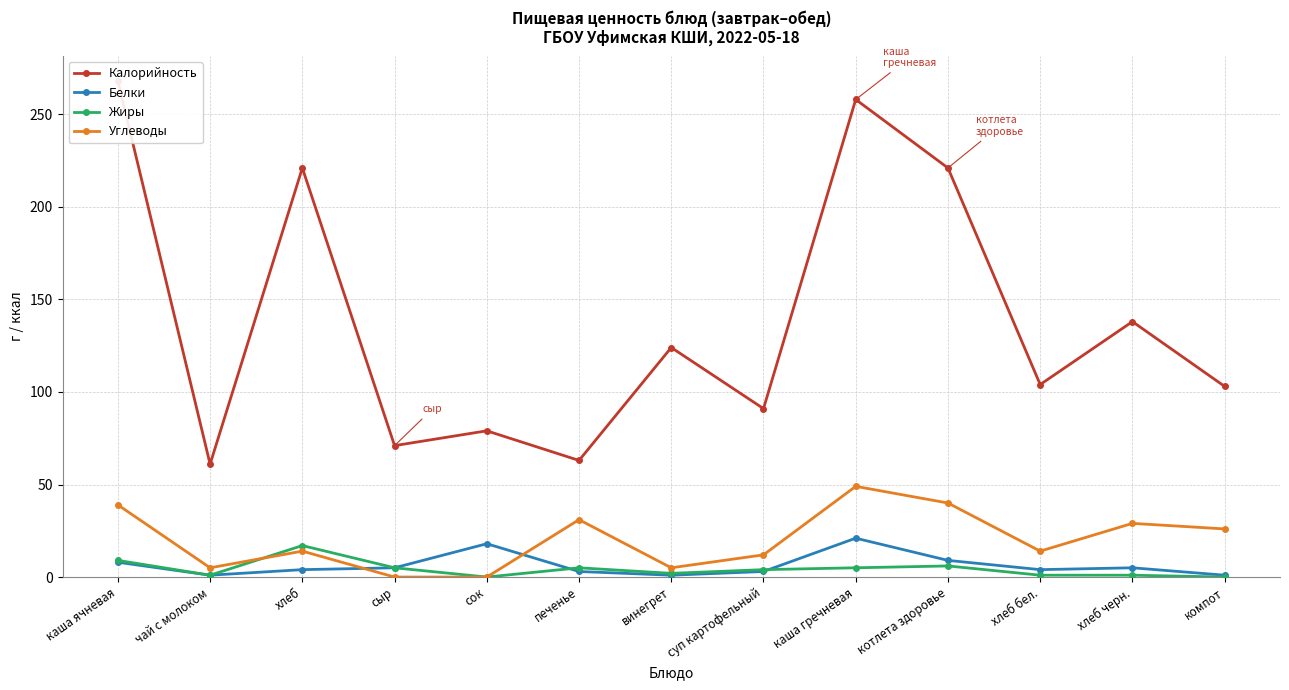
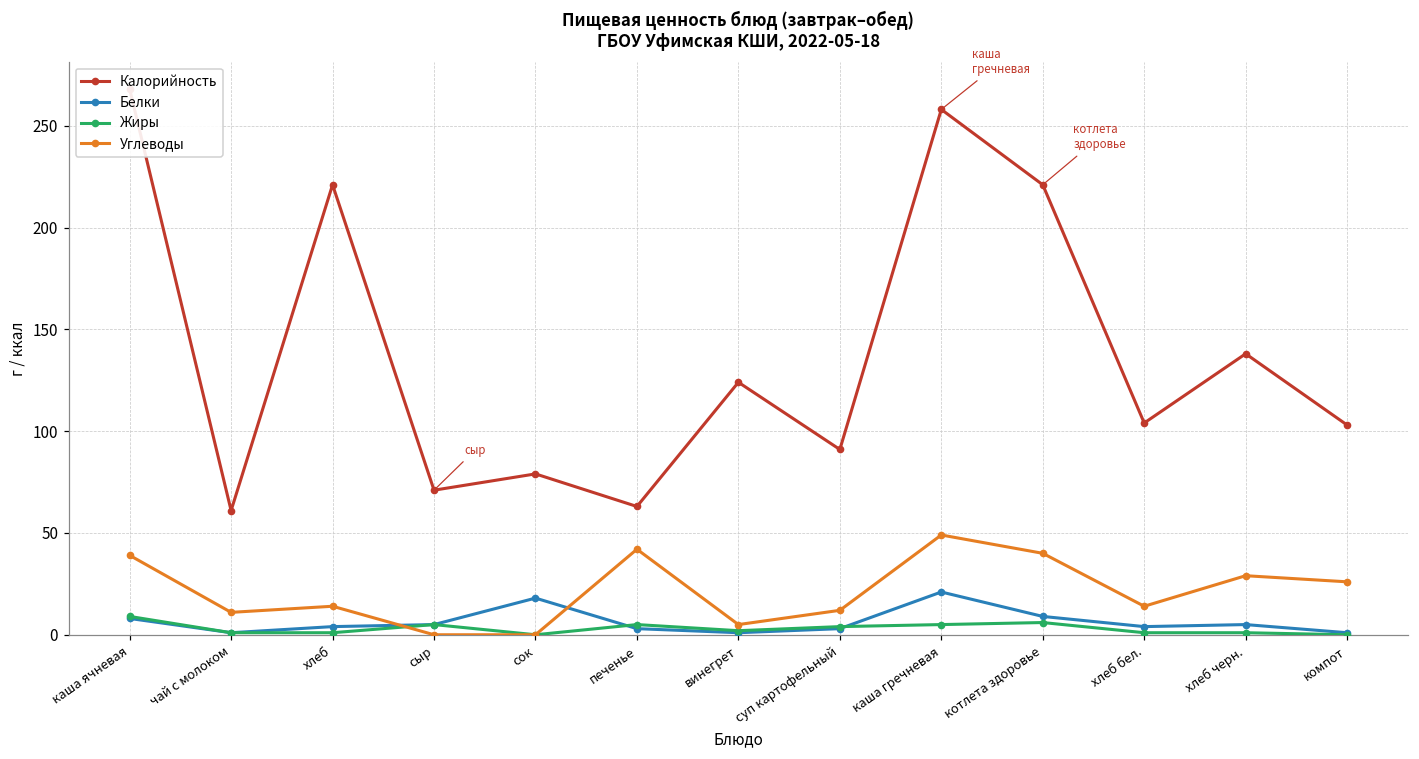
  {
    "Калорийность": {
      "чай с молоком": 61,
      "хлеб": 221,
      "сыр": 71,
      "сок": 79,
      "печенье": 63,
      "винегрет": 124,
      "суп картофельный": 91,
      "каша гречневая": 258,
      "котлета здоровье": 221,
      "хлеб бел.": 104,
      "хлеб черн.": 138,
      "компот": 103
    },
    "Белки": {
      "хлеб": 4,
      "сок": 18,
      "печенье": 3,
      "каша гречневая": 21,
      "котлета здоровье": 9,
      "хлеб бел.": 4,
      "хлеб черн.": 5
    },
    "Жиры": {
-     "хлеб": 17,
+     "хлеб": 1,
      "печенье": 5,
      "каша гречневая": 5,
      "котлета здоровье": 6,
      "хлеб бел.": 1,
      "хлеб черн.": 1
    },
    "Углеводы": {
      "каша ячневая": 39,
-     "чай с молоком": 5,
+     "чай с молоком": 11,
      "хлеб": 14,
      "сыр": 0,
-     "печенье": 31,
+     "печенье": 42,
      "винегрет": 5,
      "суп картофельный": 12,
      "каша гречневая": 49,
      "котлета здоровье": 40,
      "хлеб бел.": 14,
      "хлеб черн.": 29,
      "компот": 26
    }
  }
